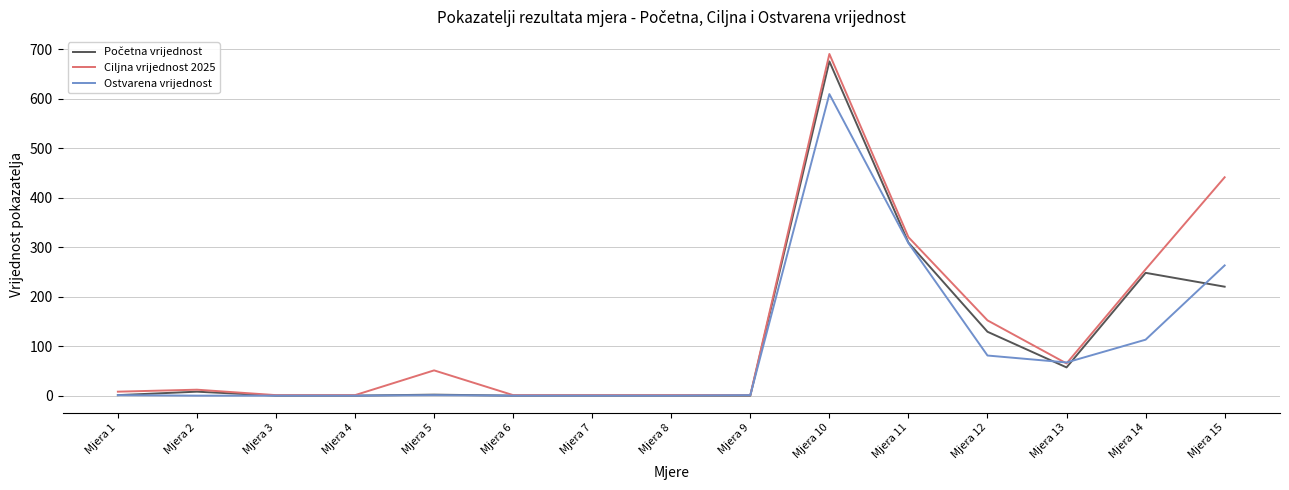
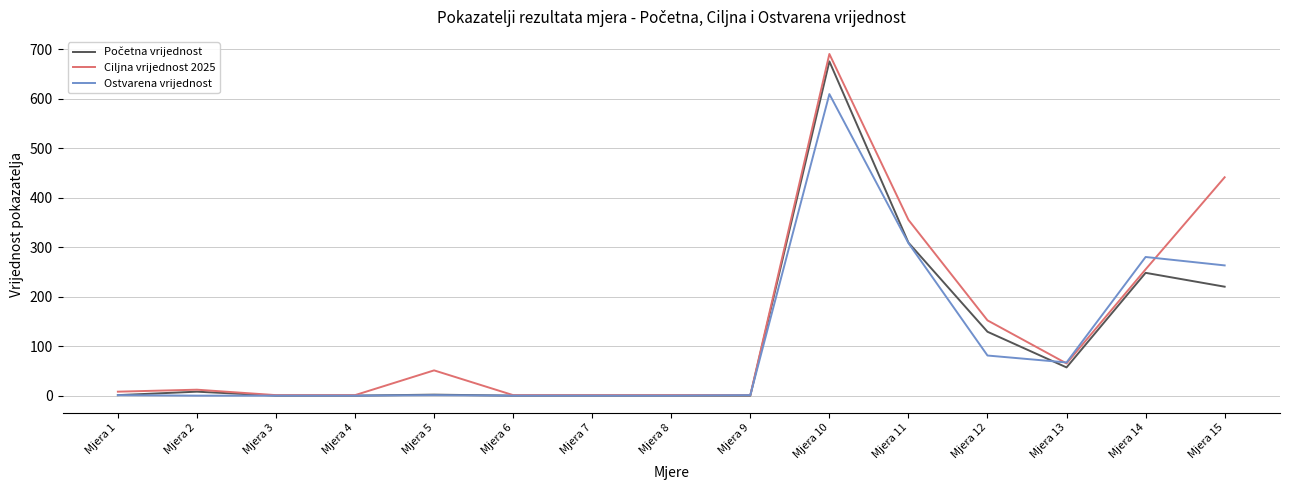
  {
    "Početna vrijednost": {
      "Mjera 10": 680,
      "Mjera 12": 130,
      "Mjera 13": 60,
      "Mjera 14": 250,
      "Mjera 15": 220
    },
    "Ciljna vrijednost 2025": {
      "Mjera 1": 10,
      "Mjera 5": 50,
      "Mjera 10": 690,
-     "Mjera 11": 320,
+     "Mjera 11": 360,
      "Mjera 12": 150,
      "Mjera 14": 260,
      "Mjera 15": 440
    },
    "Ostvarena vrijednost": {
      "Mjera 2": 0,
      "Mjera 10": 610,
      "Mjera 12": 80,
-     "Mjera 14": 110,
+     "Mjera 14": 280,
      "Mjera 15": 260
    }
  }
